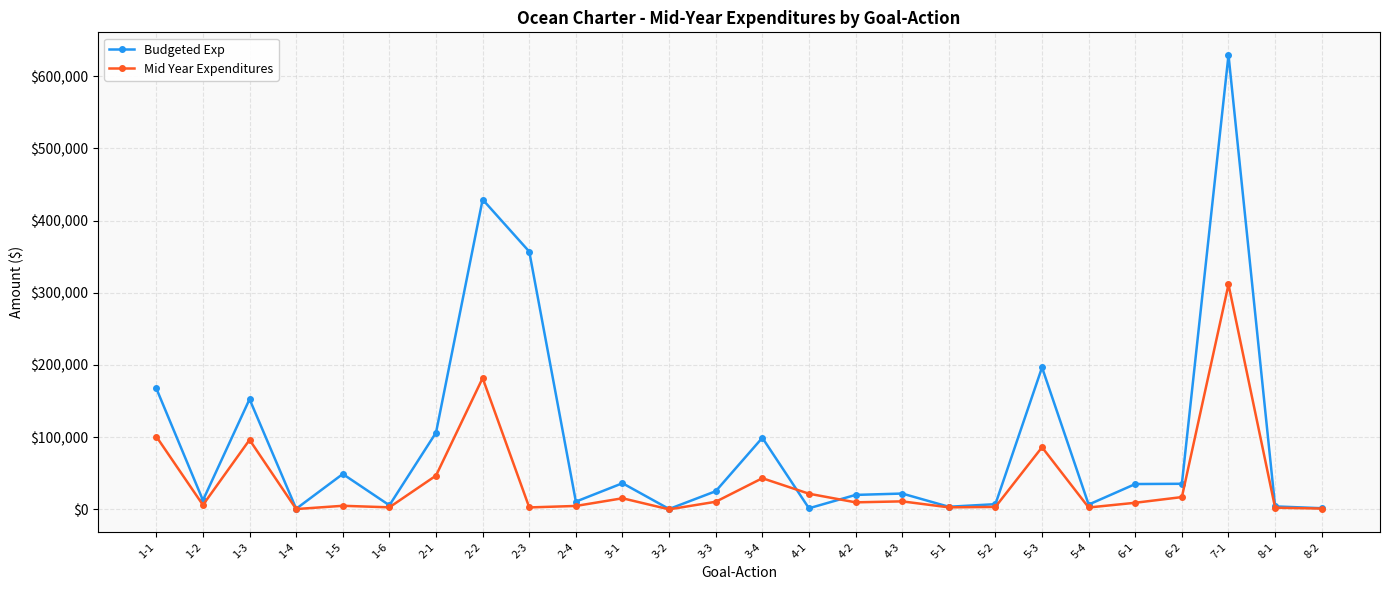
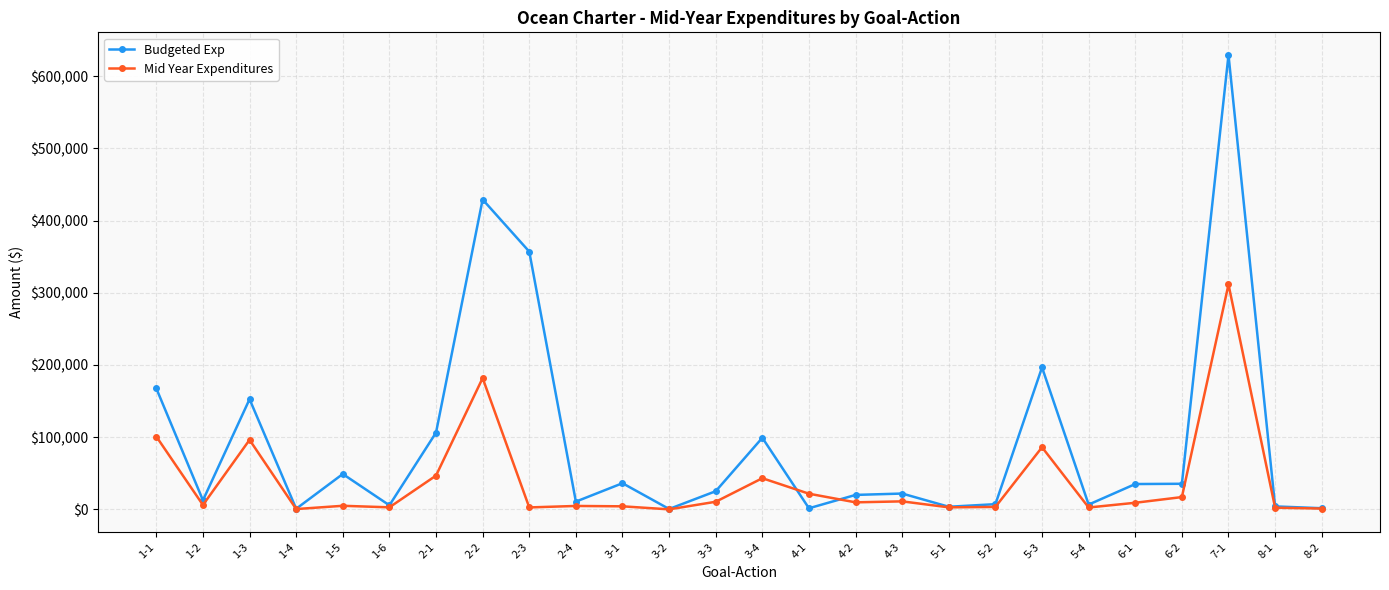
  {
    "Budgeted Exp": {
      "1-1": "$170,000",
      "1-2": "$10,000",
      "1-3": "$150,000",
      "1-5": "$50,000",
      "2-1": "$110,000",
      "2-2": "$430,000",
      "2-3": "$360,000",
      "2-4": "$10,000",
      "3-1": "$40,000",
      "3-3": "$30,000",
      "3-4": "$100,000",
      "4-1": "$0",
      "4-2": "$20,000",
      "4-3": "$20,000",
      "5-2": "$10,000",
      "5-3": "$200,000",
      "5-4": "$10,000",
      "6-1": "$40,000",
      "6-2": "$40,000",
      "7-1": "$630,000"
    },
    "Mid Year Expenditures": {
      "1-1": "$100,000",
      "1-2": "$10,000",
      "1-3": "$100,000",
      "1-5": "$0",
      "2-1": "$50,000",
      "2-2": "$180,000",
      "2-3": "$0",
      "2-4": "$0",
-     "3-1": "$20,000",
+     "3-1": "$0",
      "3-3": "$10,000",
      "3-4": "$40,000",
      "4-1": "$20,000",
      "4-2": "$10,000",
      "4-3": "$10,000",
      "5-2": "$0",
      "5-3": "$90,000",
      "5-4": "$0",
      "6-1": "$10,000",
      "6-2": "$20,000",
      "7-1": "$310,000"
    }
  }
